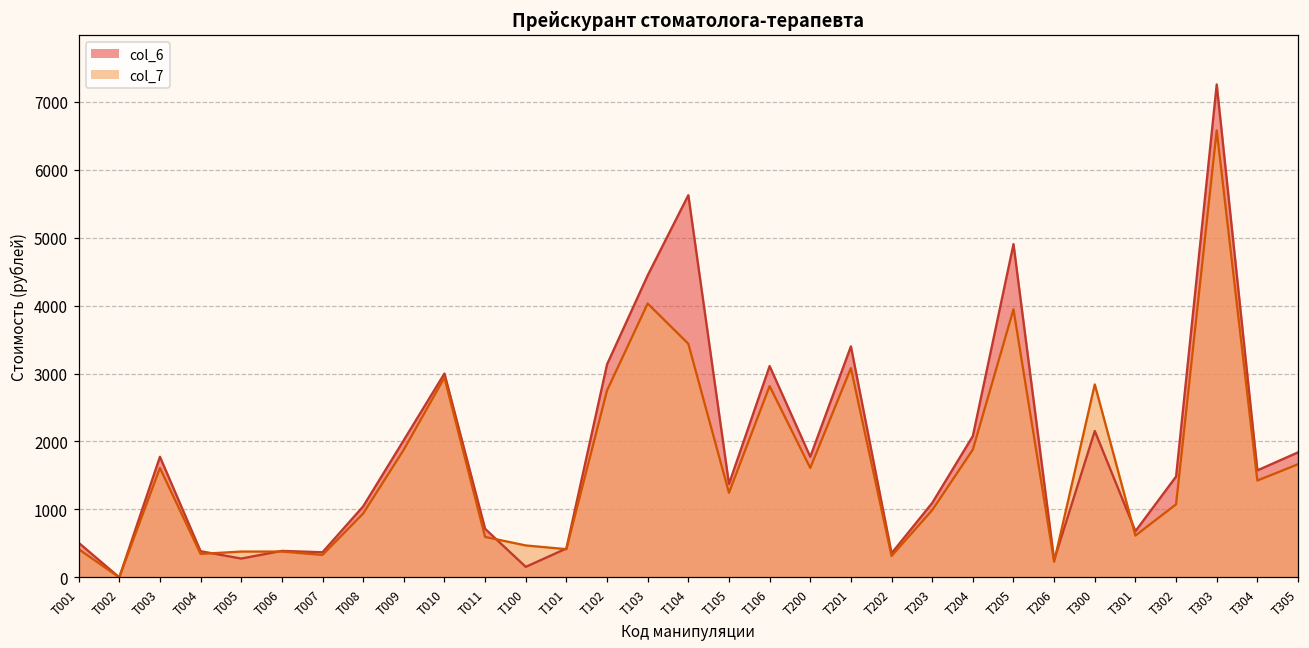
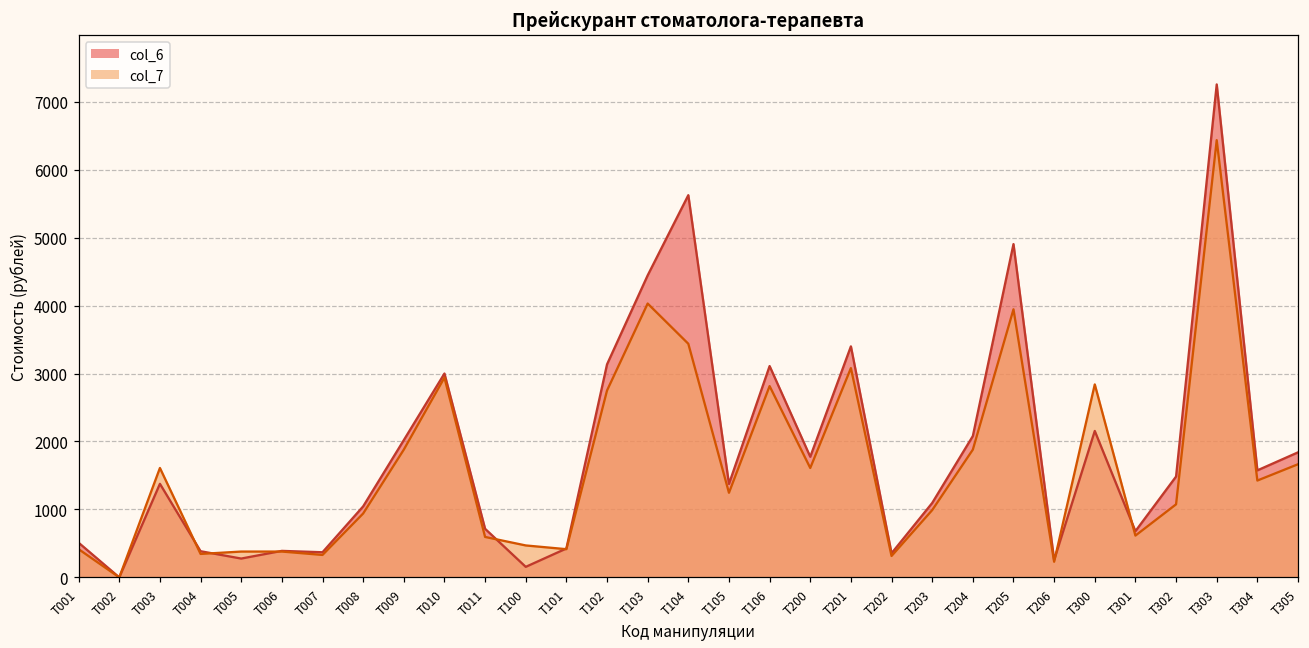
  {
    "col_6": {
      "Т001": 500,
-     "Т003": 1800,
+     "Т003": 1400,
      "Т005": 300,
      "Т008": 1000,
      "Т009": 2000,
      "Т010": 3000,
      "Т011": 700,
      "Т100": 200,
      "Т102": 3100,
      "Т103": 4400,
      "Т104": 5600,
      "Т105": 1400,
      "Т106": 3100,
      "Т200": 1800,
      "Т201": 3400,
      "Т203": 1100,
      "Т204": 2100,
      "Т205": 4900,
      "Т300": 2200,
      "Т301": 700,
      "Т302": 1500,
      "Т303": 7300,
      "Т304": 1600,
      "Т305": 1800
    },
    "col_7": {
      "Т001": 400,
      "Т003": 1600,
      "Т005": 400,
      "Т008": 900,
      "Т009": 1900,
      "Т010": 2900,
      "Т011": 600,
      "Т100": 500,
      "Т102": 2800,
      "Т103": 4000,
      "Т104": 3400,
      "Т105": 1200,
      "Т106": 2800,
      "Т200": 1600,
      "Т201": 3100,
      "Т203": 1000,
      "Т204": 1900,
      "Т205": 3900,
      "Т300": 2800,
      "Т301": 600,
      "Т302": 1100,
-     "Т303": 6600,
+     "Т303": 6400,
      "Т304": 1400,
      "Т305": 1700
    }
  }
